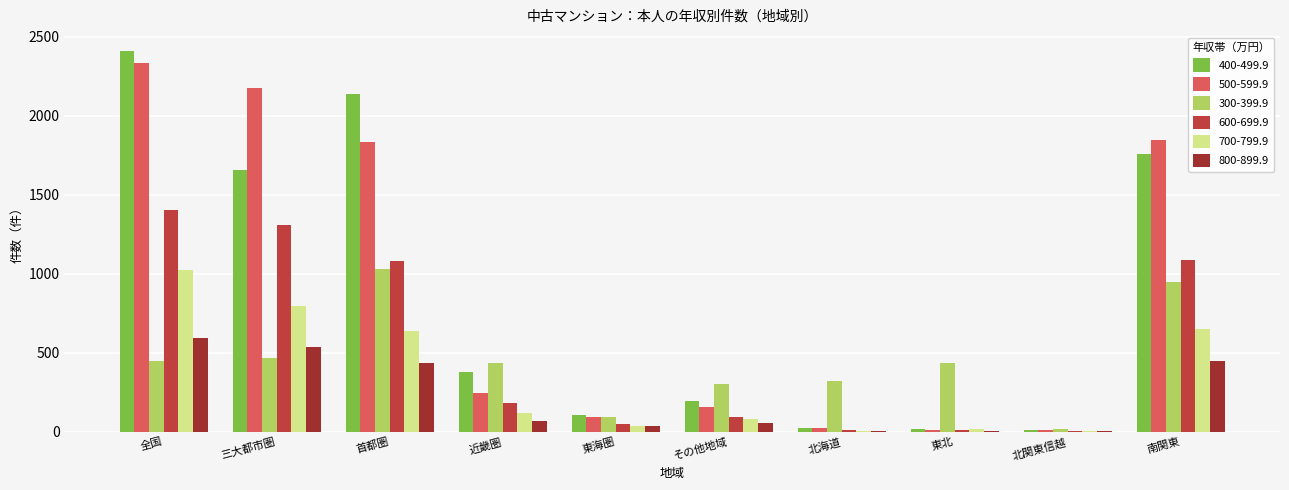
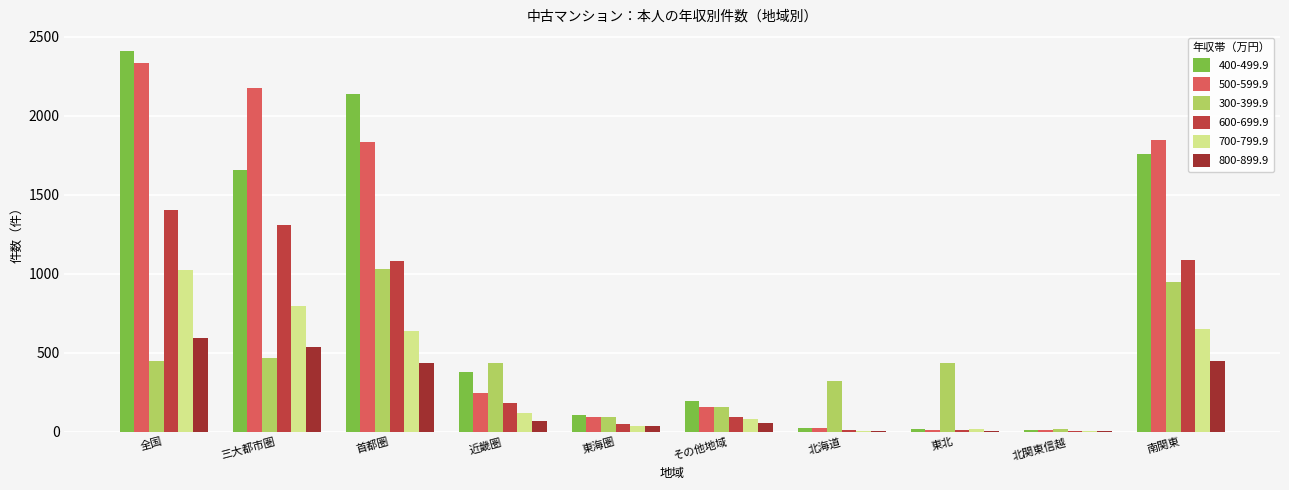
  {
    "400-499.9": {
      "全国": 2410,
      "三大都市圏": 1660,
      "首都圏": 2140,
      "近畿圏": 380,
      "東海圏": 110,
      "その他地域": 190,
      "北海道": 20,
      "東北": 20,
      "南関東": 1760
    },
    "300-399.9": {
      "全国": 450,
      "三大都市圏": 470,
      "首都圏": 1030,
      "近畿圏": 440,
      "東海圏": 90,
-     "その他地域": 310,
+     "その他地域": 160,
      "北海道": 320,
      "東北": 430,
      "南関東": 950
    },
    "700-799.9": {
      "全国": 1030,
      "三大都市圏": 800,
      "首都圏": 640,
      "近畿圏": 120,
      "東海圏": 40,
      "その他地域": 80,
      "東北": 20,
      "南関東": 650
    }
  }
